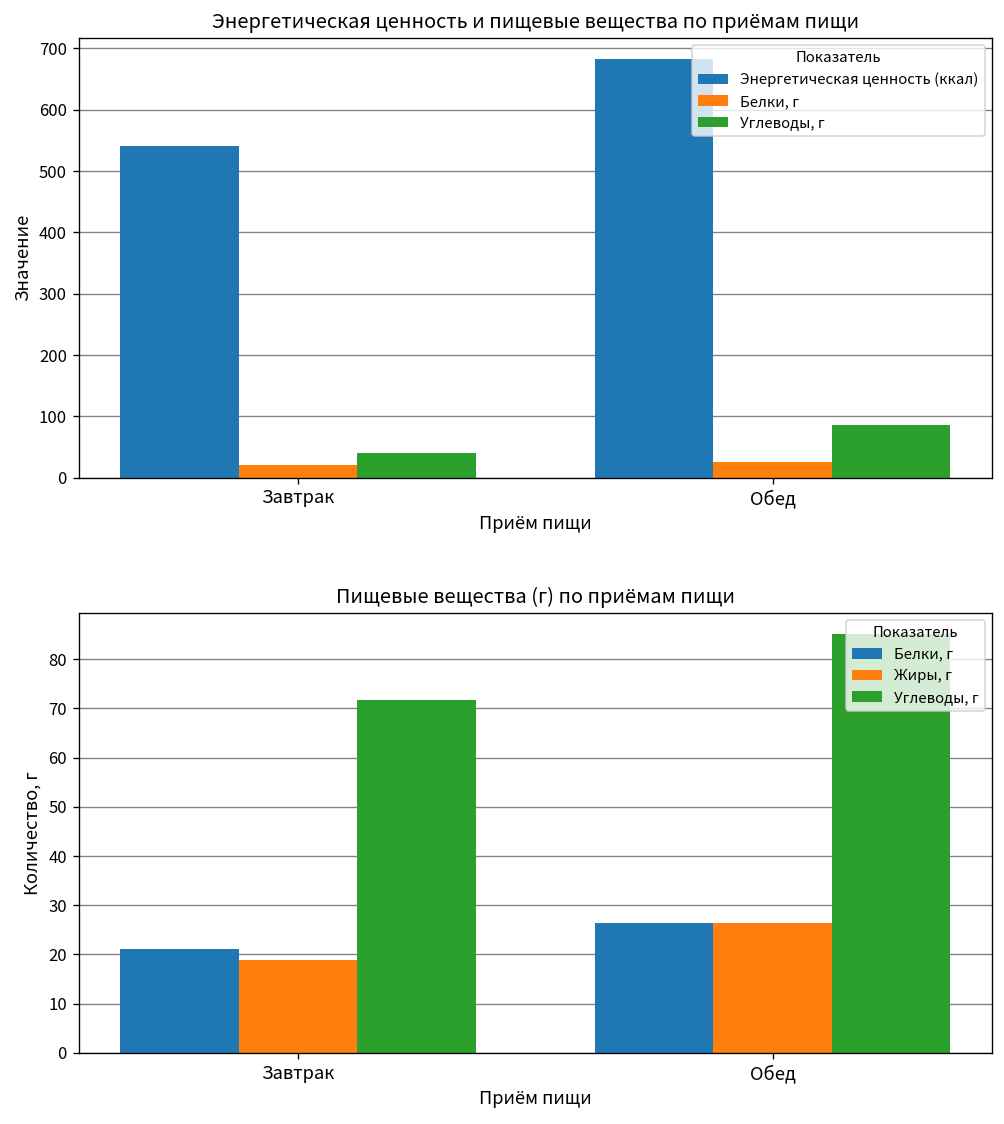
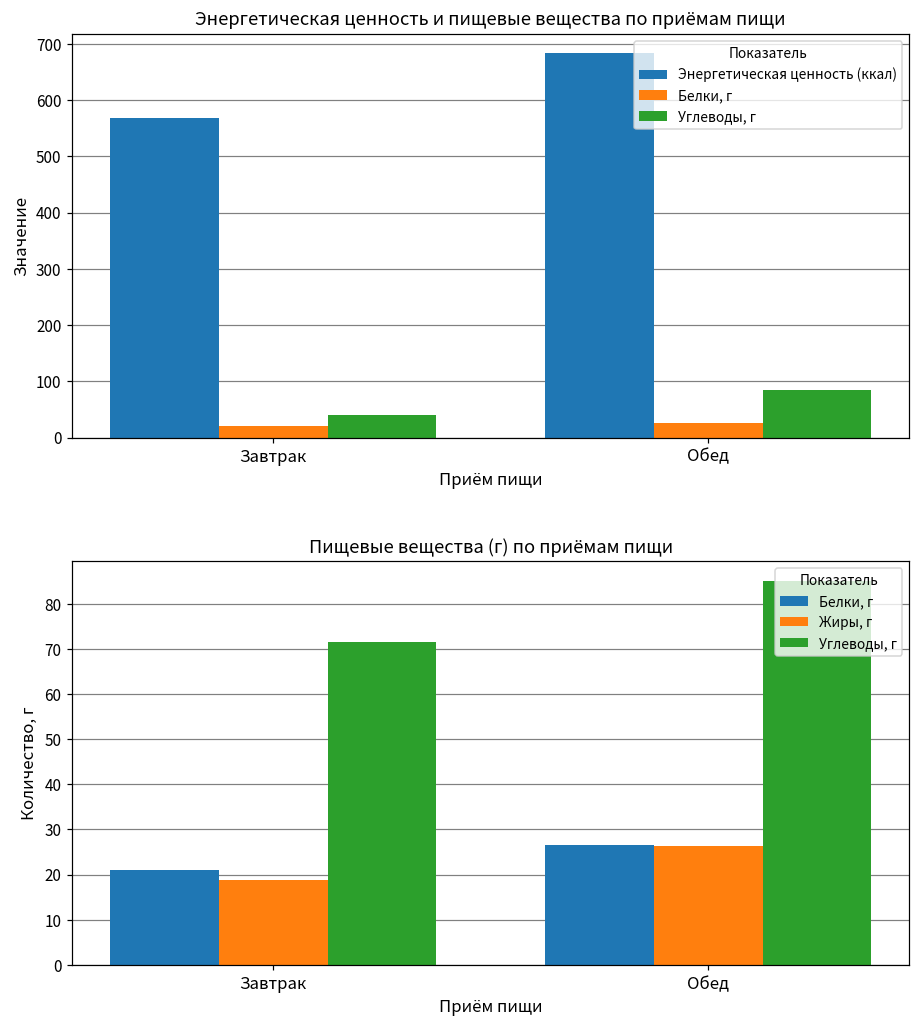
  {
    "Энергетическая ценность и пищевые вещества по приёмам пищи": {
      "Энергетическая ценность (ккал)": {
-       "Завтрак": 540,
+       "Завтрак": 570,
        "Обед": 680
      },
      "Углеводы, г": {
        "Завтрак": 40,
        "Обед": 90
      }
    },
    "Пищевые вещества (г) по приёмам пищи": {
      "Белки, г": {
        "Завтрак": 21,
        "Обед": 26
      },
      "Жиры, г": {
        "Завтрак": 19,
        "Обед": 26
      },
      "Углеводы, г": {
        "Завтрак": 72
      }
    }
  }
